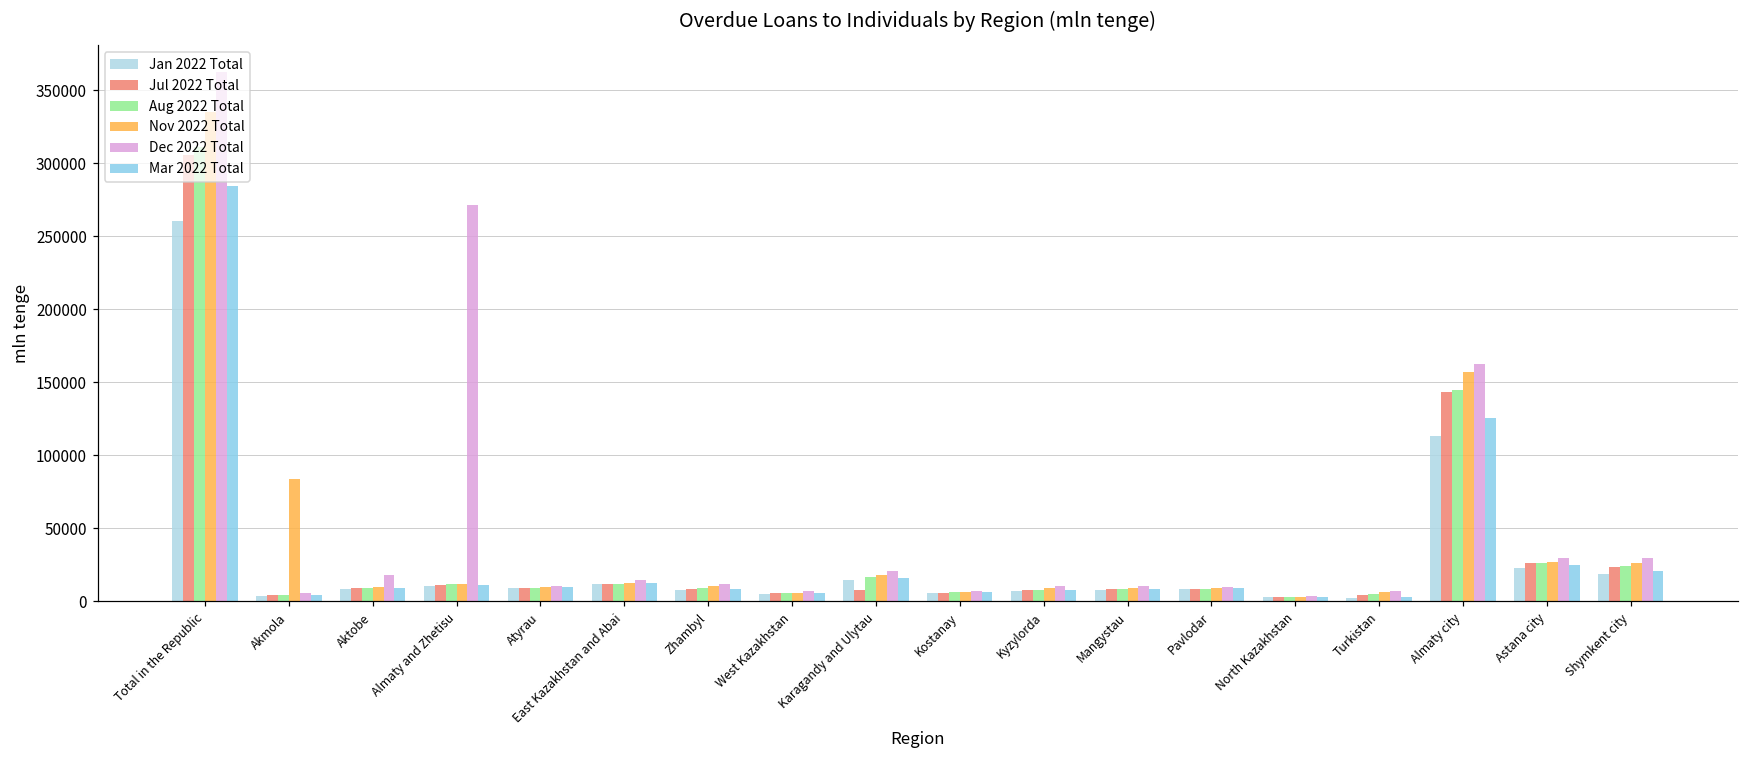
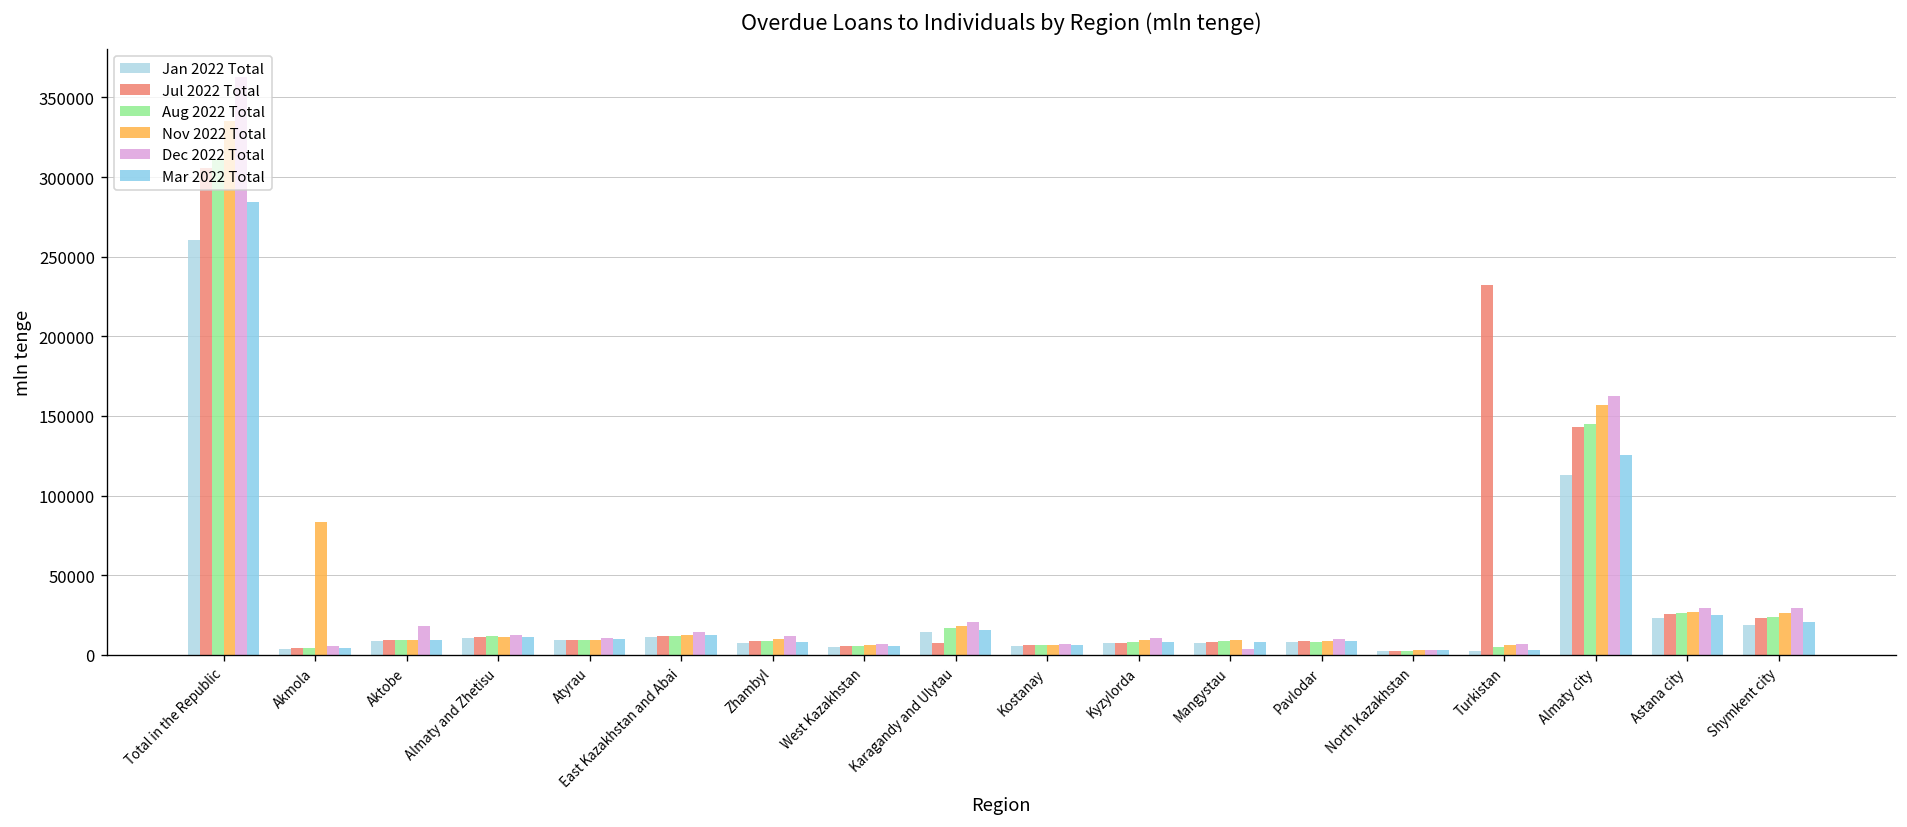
  {
    "Jul 2022 Total": {
      "Akmola": 4000,
      "Aktobe": 9000,
      "Almaty and Zhetisu": 11000,
      "Atyrau": 9000,
      "East Kazakhstan and Abai": 12000,
      "Zhambyl": 9000,
      "West Kazakhstan": 6000,
      "Karagandy and Ulytau": 7000,
      "Kostanay": 6000,
      "Kyzylorda": 8000,
      "Mangystau": 8000,
      "Pavlodar": 8000,
      "North Kazakhstan": 3000,
-     "Turkistan": 4000,
+     "Turkistan": 232000,
      "Almaty city": 143000,
      "Astana city": 26000,
      "Shymkent city": 23000
    },
    "Aug 2022 Total": {
      "Akmola": 4000,
      "Aktobe": 9000,
      "Almaty and Zhetisu": 12000,
      "Atyrau": 9000,
      "East Kazakhstan and Abai": 12000,
      "Zhambyl": 9000,
      "West Kazakhstan": 6000,
      "Karagandy and Ulytau": 17000,
      "Kostanay": 6000,
      "Kyzylorda": 8000,
      "Mangystau": 9000,
      "Pavlodar": 8000,
      "North Kazakhstan": 3000,
      "Turkistan": 5000,
      "Almaty city": 145000,
      "Astana city": 26000,
      "Shymkent city": 24000
    },
    "Nov 2022 Total": {
      "Akmola": 83000,
      "Aktobe": 10000,
      "Almaty and Zhetisu": 11000,
      "Atyrau": 10000,
      "East Kazakhstan and Abai": 13000,
      "Zhambyl": 10000,
      "West Kazakhstan": 6000,
      "Karagandy and Ulytau": 18000,
      "Kostanay": 6000,
      "Kyzylorda": 9000,
      "Mangystau": 9000,
      "Pavlodar": 9000,
      "North Kazakhstan": 3000,
      "Turkistan": 6000,
      "Almaty city": 157000,
      "Astana city": 27000,
      "Shymkent city": 27000
    },
    "Dec 2022 Total": {
      "Akmola": 5000,
      "Aktobe": 18000,
-     "Almaty and Zhetisu": 272000,
+     "Almaty and Zhetisu": 13000,
      "Atyrau": 11000,
      "East Kazakhstan and Abai": 14000,
      "Zhambyl": 12000,
      "West Kazakhstan": 7000,
      "Karagandy and Ulytau": 21000,
      "Kostanay": 7000,
      "Kyzylorda": 11000,
-     "Mangystau": 10000,
+     "Mangystau": 4000,
      "Pavlodar": 10000,
      "North Kazakhstan": 3000,
      "Turkistan": 7000,
      "Almaty city": 162000,
      "Astana city": 30000,
      "Shymkent city": 29000
    }
  }
